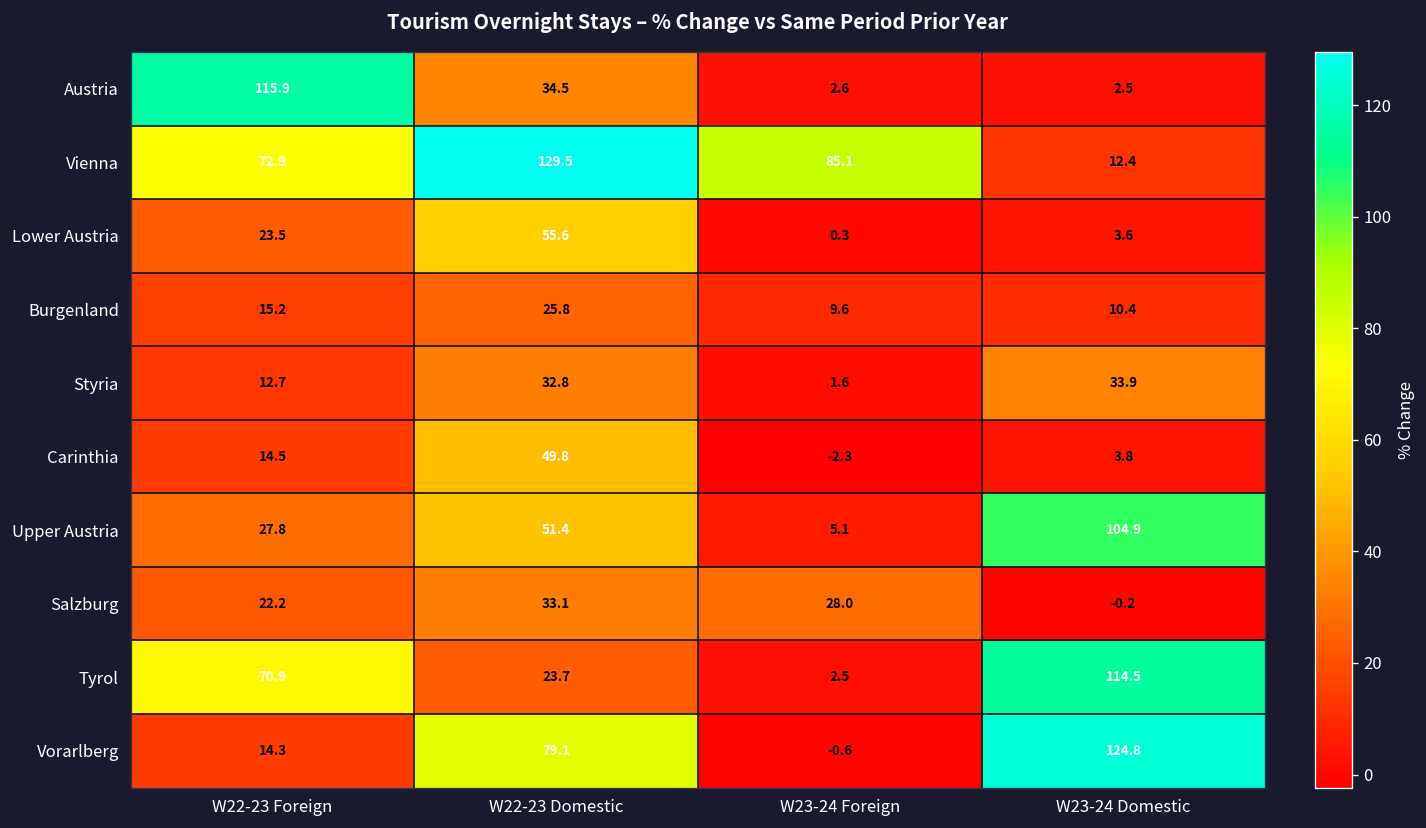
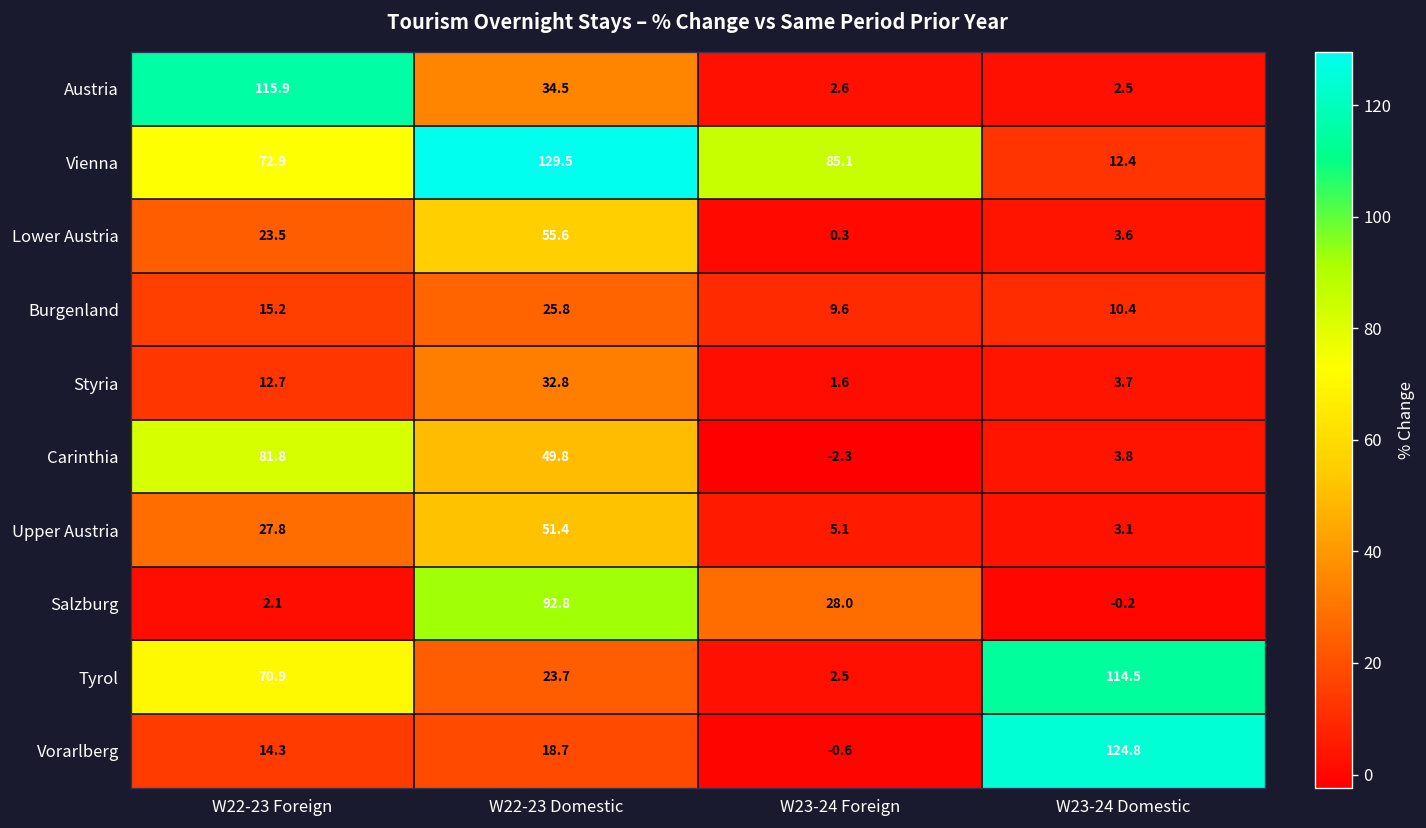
  {
    "Austria": {
      "W22-23 Foreign": 115.9,
      "W22-23 Domestic": 34.5,
      "W23-24 Foreign": 2.6,
      "W23-24 Domestic": 2.5
    },
    "Vienna": {
      "W22-23 Foreign": 72.9,
      "W22-23 Domestic": 129.5,
      "W23-24 Foreign": 85.1,
      "W23-24 Domestic": 12.4
    },
    "Lower Austria": {
      "W22-23 Foreign": 23.5,
      "W22-23 Domestic": 55.6,
      "W23-24 Foreign": 0.3,
      "W23-24 Domestic": 3.6
    },
    "Burgenland": {
      "W22-23 Foreign": 15.2,
      "W22-23 Domestic": 25.8,
      "W23-24 Foreign": 9.6,
      "W23-24 Domestic": 10.4
    },
    "Styria": {
      "W22-23 Foreign": 12.7,
      "W22-23 Domestic": 32.8,
      "W23-24 Foreign": 1.6,
-     "W23-24 Domestic": 33.9
+     "W23-24 Domestic": 3.7
    },
    "Carinthia": {
-     "W22-23 Foreign": 14.5,
+     "W22-23 Foreign": 81.8,
      "W22-23 Domestic": 49.8,
      "W23-24 Foreign": -2.3,
      "W23-24 Domestic": 3.8
    },
    "Upper Austria": {
      "W22-23 Foreign": 27.8,
      "W22-23 Domestic": 51.4,
      "W23-24 Foreign": 5.1,
-     "W23-24 Domestic": 104.9
+     "W23-24 Domestic": 3.1
    },
    "Salzburg": {
-     "W22-23 Foreign": 22.2,
-     "W22-23 Domestic": 33.1,
+     "W22-23 Foreign": 2.1,
+     "W22-23 Domestic": 92.8,
      "W23-24 Foreign": 28.0,
      "W23-24 Domestic": -0.2
    },
    "Tyrol": {
      "W22-23 Foreign": 70.9,
      "W22-23 Domestic": 23.7,
      "W23-24 Foreign": 2.5,
      "W23-24 Domestic": 114.5
    },
    "Vorarlberg": {
      "W22-23 Foreign": 14.3,
-     "W22-23 Domestic": 79.1,
+     "W22-23 Domestic": 18.7,
      "W23-24 Foreign": -0.6,
      "W23-24 Domestic": 124.8
    }
  }
